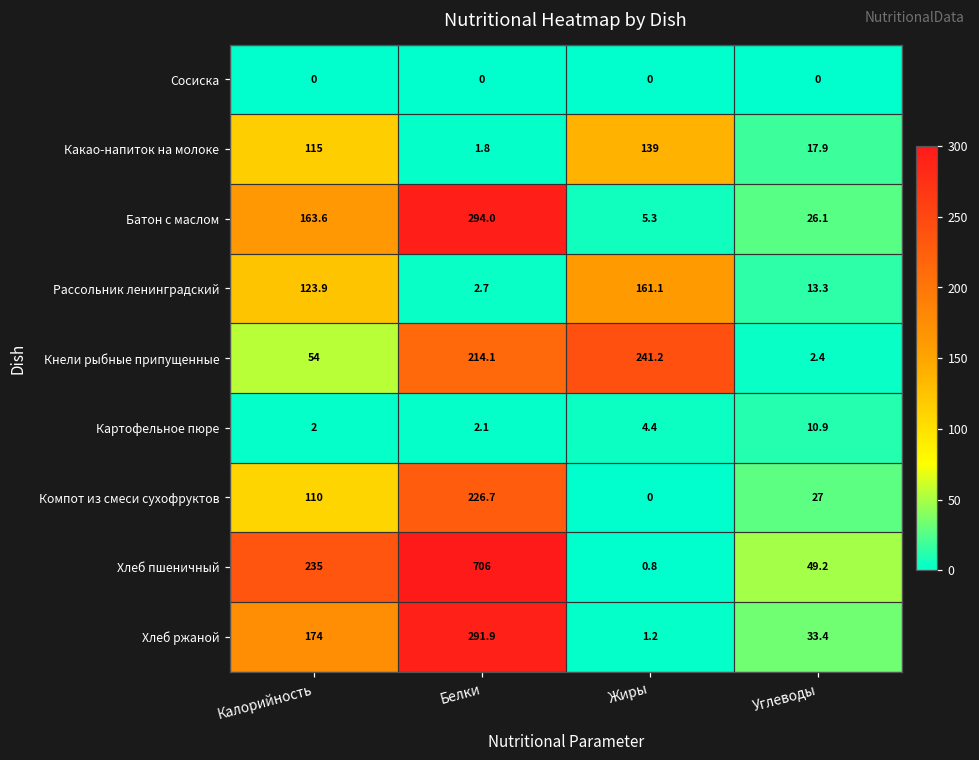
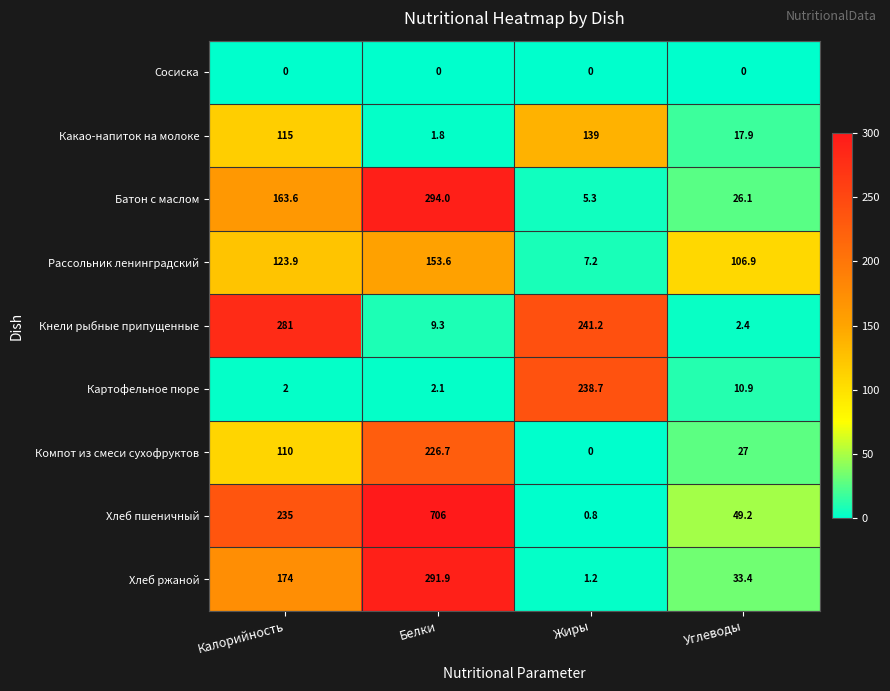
  {
    "Сосиска": {
      "Калорийность": 0,
      "Белки": 0,
      "Жиры": 0,
      "Углеводы": 0
    },
    "Какао-напиток на молоке": {
      "Калорийность": 115,
      "Белки": 1.8,
      "Жиры": 139,
      "Углеводы": 17.9
    },
    "Батон с маслом": {
      "Калорийность": 163.6,
      "Белки": 294.0,
      "Жиры": 5.3,
      "Углеводы": 26.1
    },
    "Рассольник ленинградский": {
      "Калорийность": 123.9,
-     "Белки": 2.7,
-     "Жиры": 161.1,
-     "Углеводы": 13.3
+     "Белки": 153.6,
+     "Жиры": 7.2,
+     "Углеводы": 106.9
    },
    "Кнели рыбные припущенные": {
-     "Калорийность": 54,
-     "Белки": 214.1,
+     "Калорийность": 281,
+     "Белки": 9.3,
      "Жиры": 241.2,
      "Углеводы": 2.4
    },
    "Картофельное пюре": {
      "Калорийность": 2,
      "Белки": 2.1,
-     "Жиры": 4.4,
+     "Жиры": 238.7,
      "Углеводы": 10.9
    },
    "Компот из смеси сухофруктов": {
      "Калорийность": 110,
      "Белки": 226.7,
      "Жиры": 0,
      "Углеводы": 27
    },
    "Хлеб пшеничный": {
      "Калорийность": 235,
      "Белки": 706,
      "Жиры": 0.8,
      "Углеводы": 49.2
    },
    "Хлеб ржаной": {
      "Калорийность": 174,
      "Белки": 291.9,
      "Жиры": 1.2,
      "Углеводы": 33.4
    }
  }
